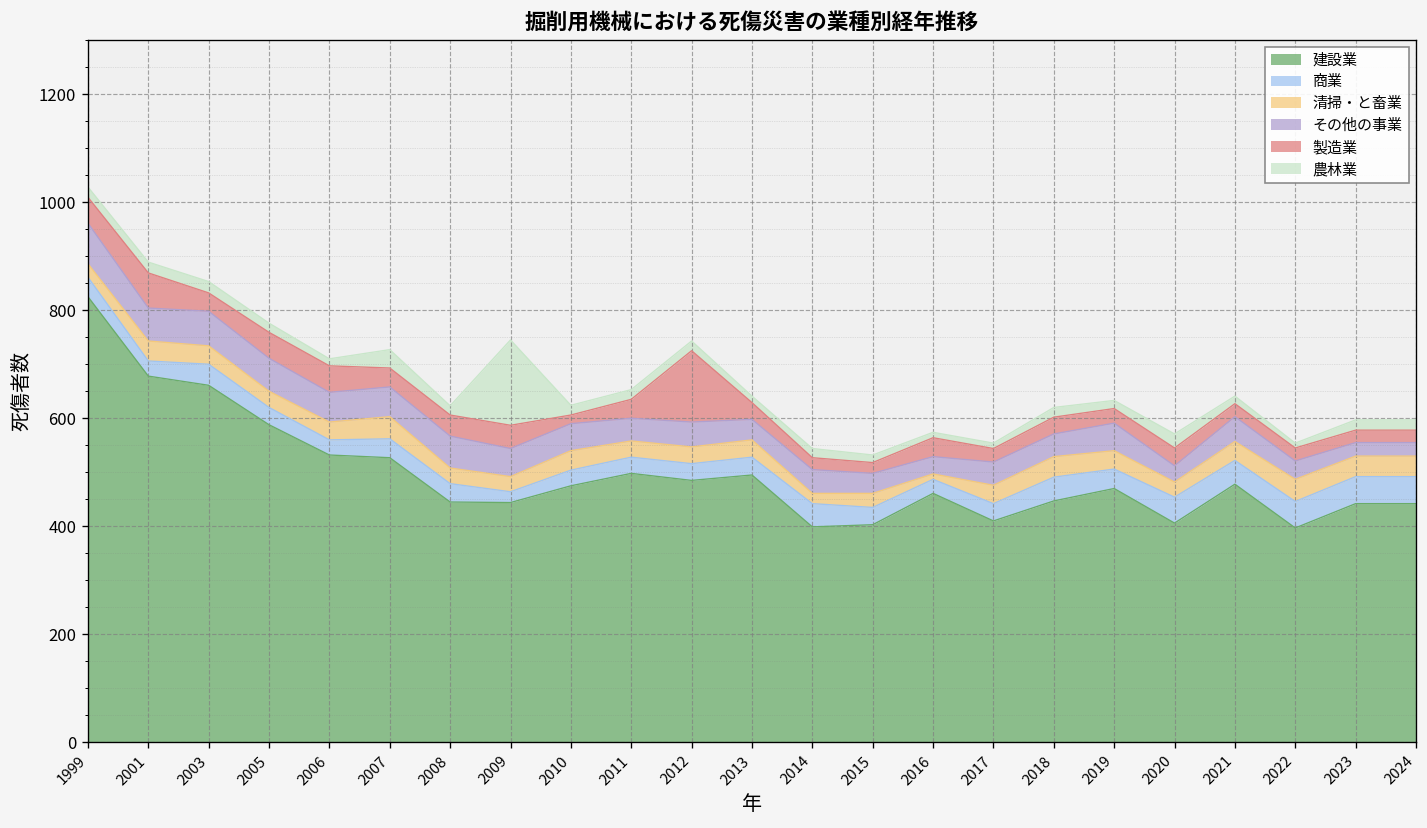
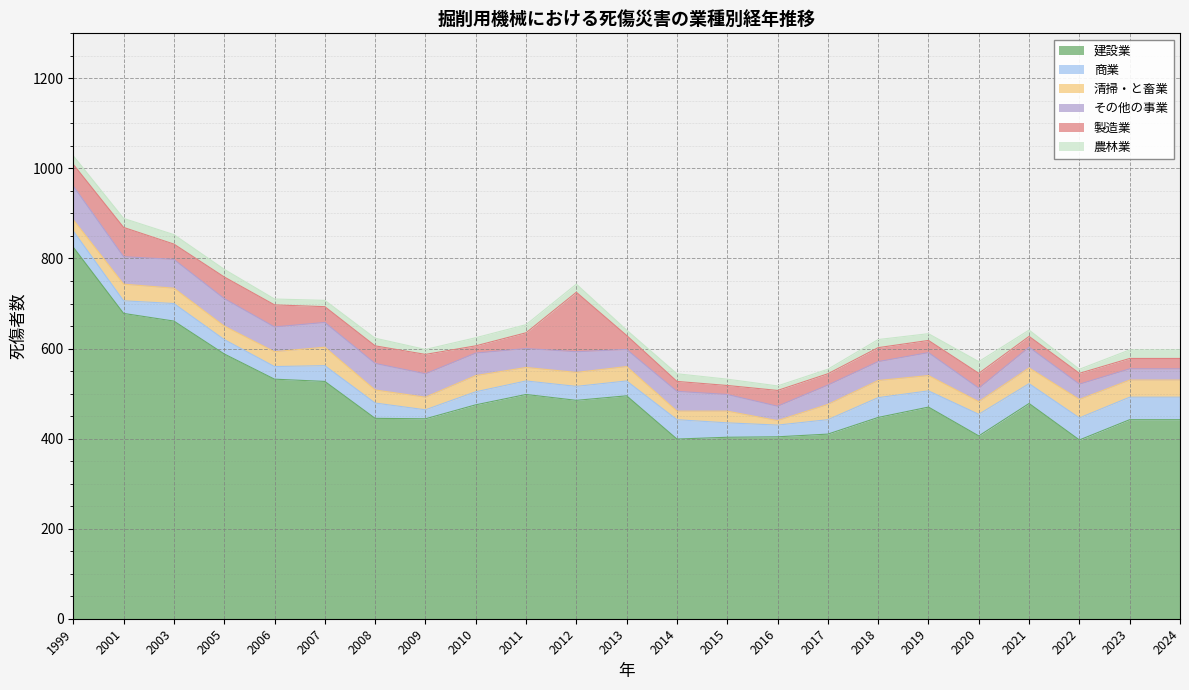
  {
    "建設業": {
      "1999": 830,
      "2001": 680,
      "2003": 660,
      "2005": 590,
      "2006": 530,
      "2007": 530,
      "2008": 450,
      "2009": 440,
      "2010": 480,
      "2011": 500,
      "2012": 490,
      "2013": 500,
      "2014": 400,
      "2015": 400,
-     "2016": 460,
+     "2016": 400,
      "2017": 410,
      "2018": 450,
      "2019": 470,
      "2020": 410,
      "2021": 480,
      "2022": 400,
      "2023": 440,
      "2024": 440
    },
    "清掃・と畜業": {
      "1999": 30,
      "2001": 40,
      "2003": 30,
      "2005": 30,
      "2006": 30,
      "2007": 40,
      "2008": 30,
      "2009": 30,
      "2010": 40,
      "2011": 30,
      "2012": 30,
      "2013": 30,
      "2014": 20,
      "2015": 30,
      "2016": 10,
      "2017": 30,
      "2018": 40,
      "2019": 30,
      "2020": 30,
      "2021": 40,
      "2022": 40,
      "2023": 40,
      "2024": 40
    },
    "製造業": {
      "1999": 50,
      "2001": 70,
      "2003": 30,
      "2005": 50,
      "2006": 50,
      "2007": 40,
      "2008": 40,
      "2009": 40,
      "2010": 20,
      "2011": 40,
      "2012": 130,
      "2013": 30,
      "2014": 20,
      "2015": 20,
      "2016": 40,
      "2017": 30,
      "2018": 30,
      "2019": 30,
      "2020": 30,
      "2021": 20,
      "2022": 20,
      "2023": 20,
      "2024": 20
    },
    "農林業": {
      "1999": 20,
      "2001": 20,
      "2003": 20,
      "2005": 20,
      "2006": 10,
-     "2007": 30,
+     "2007": 10,
      "2008": 20,
-     "2009": 160,
+     "2009": 10,
      "2010": 20,
      "2011": 20,
      "2012": 20,
      "2013": 10,
      "2014": 20,
      "2015": 10,
      "2016": 10,
      "2017": 10,
      "2018": 20,
      "2019": 20,
      "2020": 30,
      "2021": 10,
      "2022": 10,
      "2023": 20,
      "2024": 20
    }
  }
